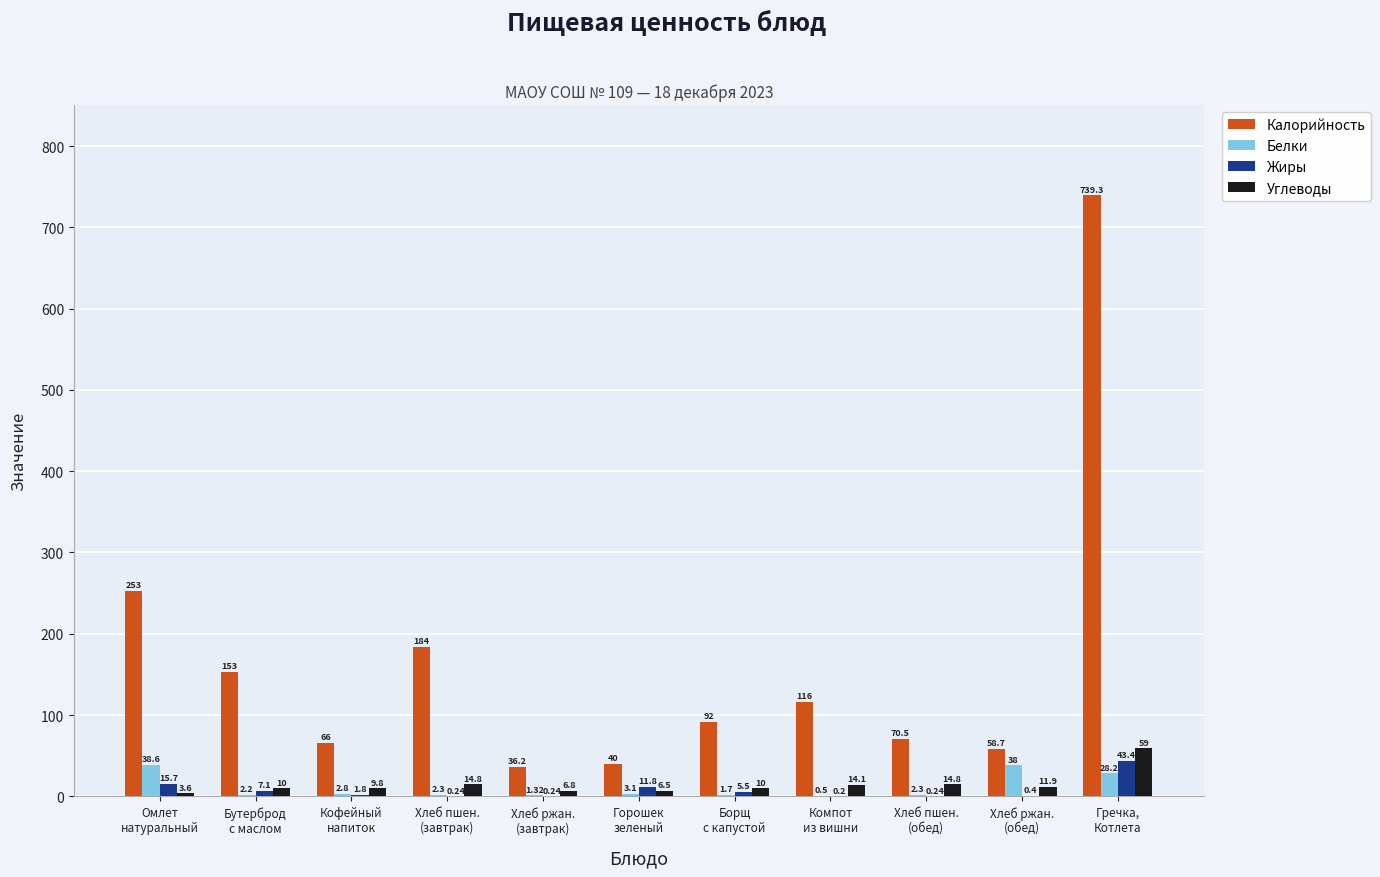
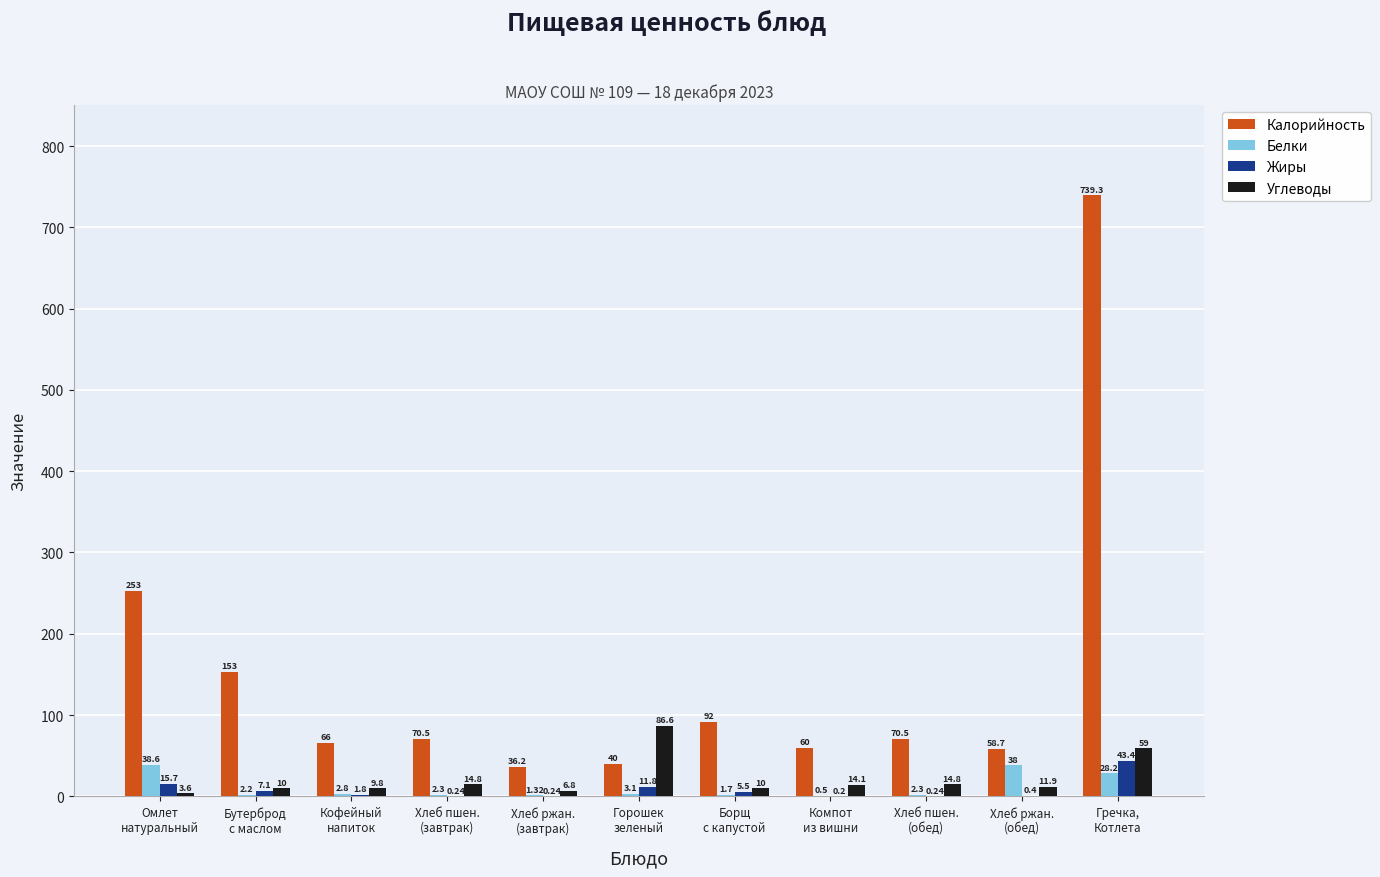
  {
    "Калорийность": {
      "Омлет натуральный": 253,
      "Бутерброд с маслом": 153,
      "Кофейный напиток": 66,
-     "Хлеб пшен. (завтрак)": 184,
+     "Хлеб пшен. (завтрак)": 70.5,
      "Хлеб ржан. (завтрак)": 36.2,
      "Горошек зеленый": 40,
      "Борщ с капустой": 92,
-     "Компот из вишни": 116,
+     "Компот из вишни": 60,
      "Хлеб пшен. (обед)": 70.5,
      "Хлеб ржан. (обед)": 58.7,
      "Гречка, Котлета": 739.3
    },
    "Белки": {
      "Омлет натуральный": 38.6,
      "Бутерброд с маслом": 2.2,
      "Кофейный напиток": 2.8,
      "Хлеб пшен. (завтрак)": 2.3,
      "Хлеб ржан. (завтрак)": 1.32,
      "Горошек зеленый": 3.1,
      "Борщ с капустой": 1.7,
      "Компот из вишни": 0.5,
      "Хлеб пшен. (обед)": 2.3,
      "Хлеб ржан. (обед)": 38,
      "Гречка, Котлета": 28.2
    },
    "Жиры": {
      "Омлет натуральный": 15.7,
      "Бутерброд с маслом": 7.1,
      "Кофейный напиток": 1.8,
      "Хлеб пшен. (завтрак)": 0.24,
      "Хлеб ржан. (завтрак)": 0.24,
      "Горошек зеленый": 11.8,
      "Борщ с капустой": 5.5,
      "Компот из вишни": 0.2,
      "Хлеб пшен. (обед)": 0.24,
      "Хлеб ржан. (обед)": 0.4,
      "Гречка, Котлета": 43.4
    },
    "Углеводы": {
      "Омлет натуральный": 3.6,
      "Бутерброд с маслом": 10,
      "Кофейный напиток": 9.8,
      "Хлеб пшен. (завтрак)": 14.8,
      "Хлеб ржан. (завтрак)": 6.8,
-     "Горошек зеленый": 6.5,
+     "Горошек зеленый": 86.6,
      "Борщ с капустой": 10,
      "Компот из вишни": 14.1,
      "Хлеб пшен. (обед)": 14.8,
      "Хлеб ржан. (обед)": 11.9,
      "Гречка, Котлета": 59
    }
  }
